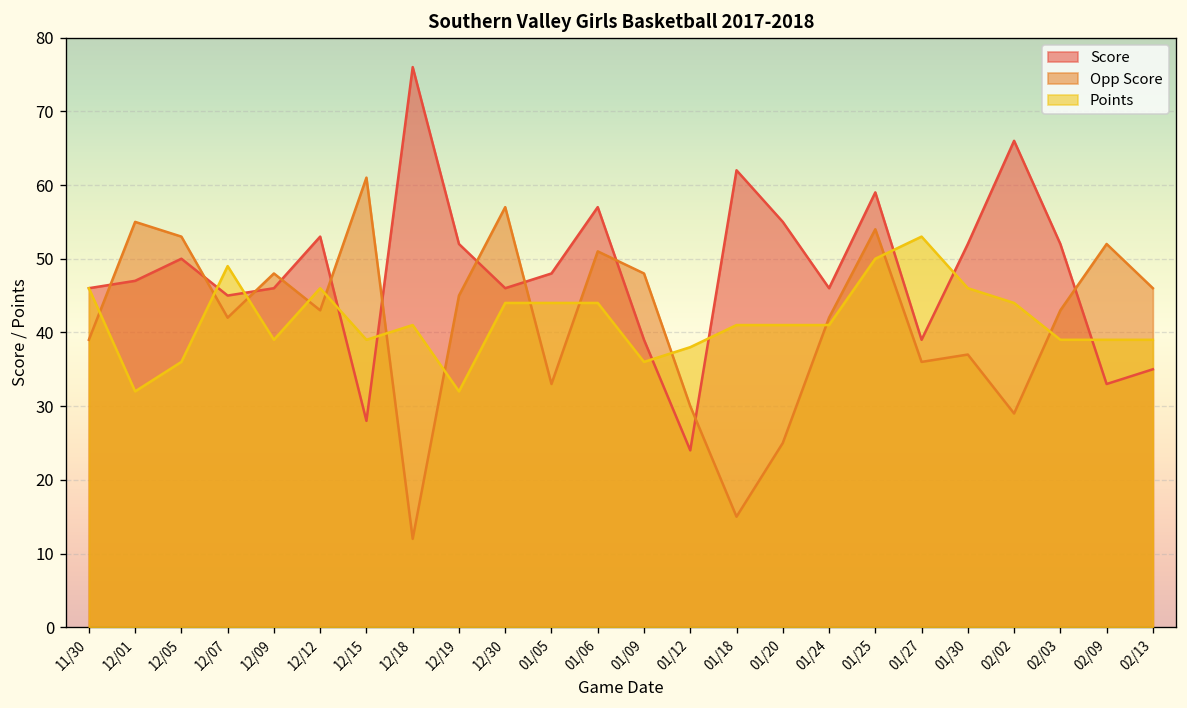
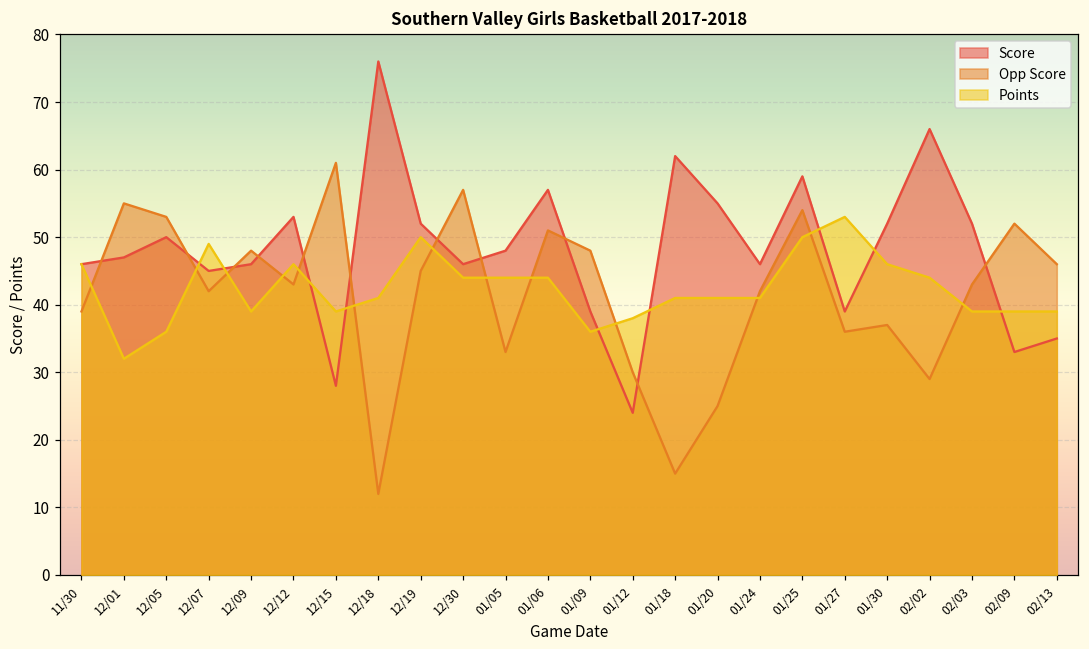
  {
    "Points": {
      "12/01": 32,
      "12/05": 36,
      "12/07": 49,
      "12/09": 39,
      "12/12": 46,
      "12/15": 39,
      "12/18": 41,
-     "12/19": 32,
+     "12/19": 50,
      "12/30": 44,
      "01/05": 44,
      "01/06": 44,
      "01/09": 36,
      "01/12": 38,
      "01/18": 41,
      "01/20": 41,
      "01/24": 41,
      "01/25": 50,
      "01/27": 53,
      "01/30": 46,
      "02/02": 44,
      "02/03": 39,
      "02/09": 39,
      "02/13": 39
    }
  }
